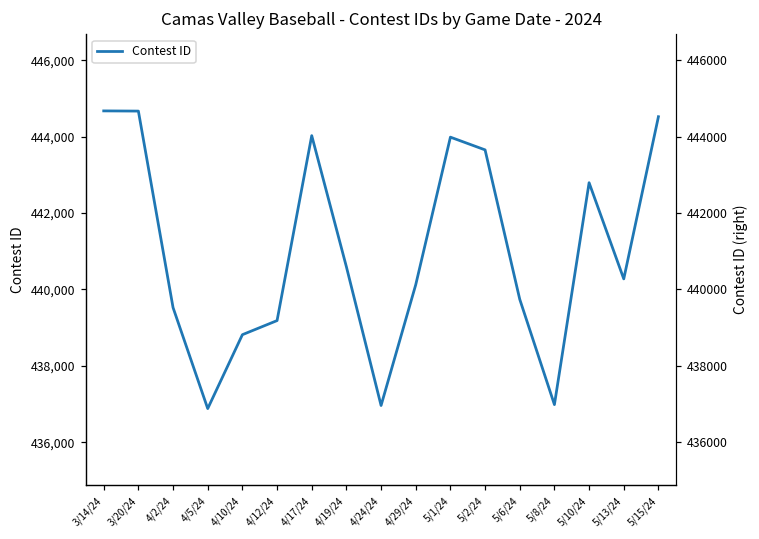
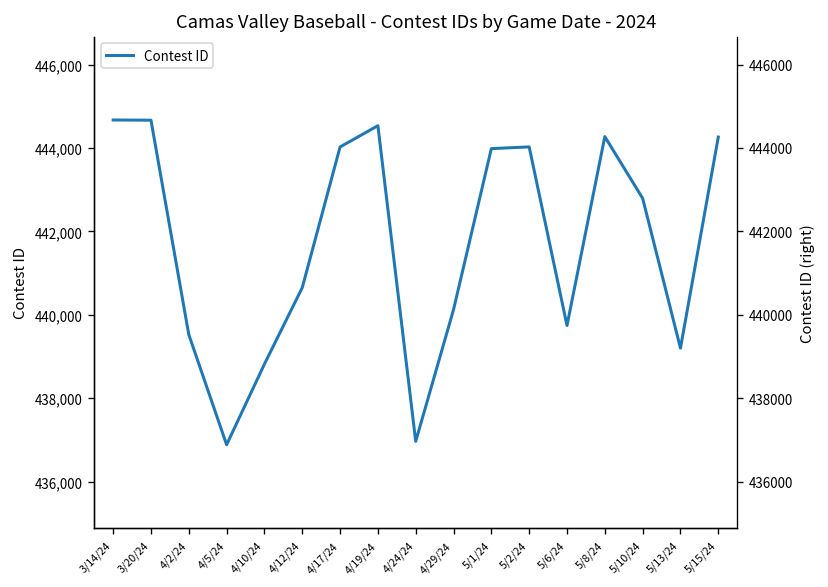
  {
    "3/14/24": "444,700",
    "3/20/24": "444,700",
    "4/2/24": "439,500",
    "4/5/24": "436,900",
    "4/10/24": "438,800",
-   "4/12/24": "439,200",
+   "4/12/24": "440,700",
    "4/17/24": "444,000",
-   "4/19/24": "440,600",
+   "4/19/24": "444,500",
    "4/24/24": "437,000",
    "4/29/24": "440,100",
    "5/1/24": "444,000",
-   "5/2/24": "443,700",
+   "5/2/24": "444,000",
    "5/6/24": "439,700",
-   "5/8/24": "437,000",
+   "5/8/24": "444,300",
    "5/10/24": "442,800",
-   "5/13/24": "440,300",
-   "5/15/24": "444,500"
+   "5/13/24": "439,200",
+   "5/15/24": "444,300"
  }
